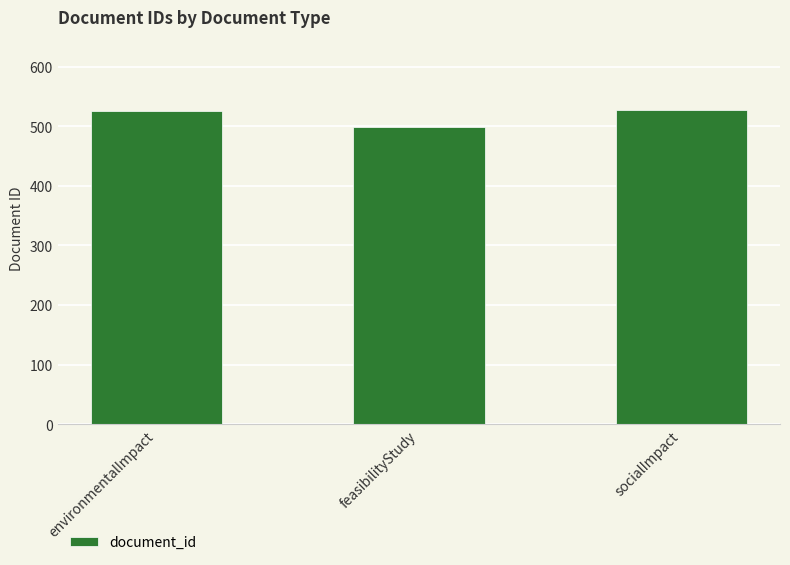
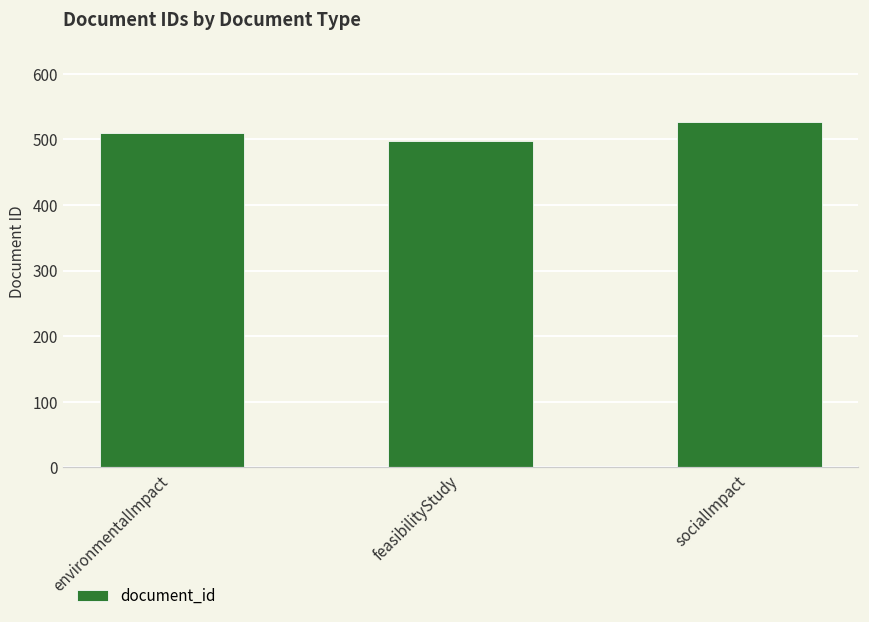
  {
-   "environmentalImpact": 530,
+   "environmentalImpact": 510,
    "feasibilityStudy": 500,
    "socialImpact": 530
  }
